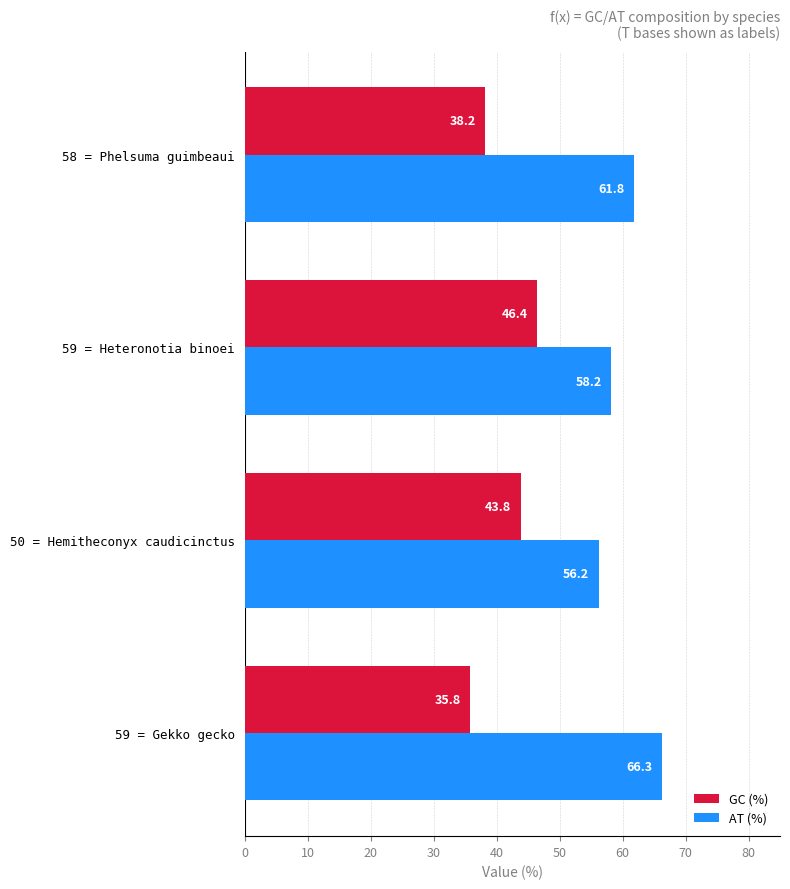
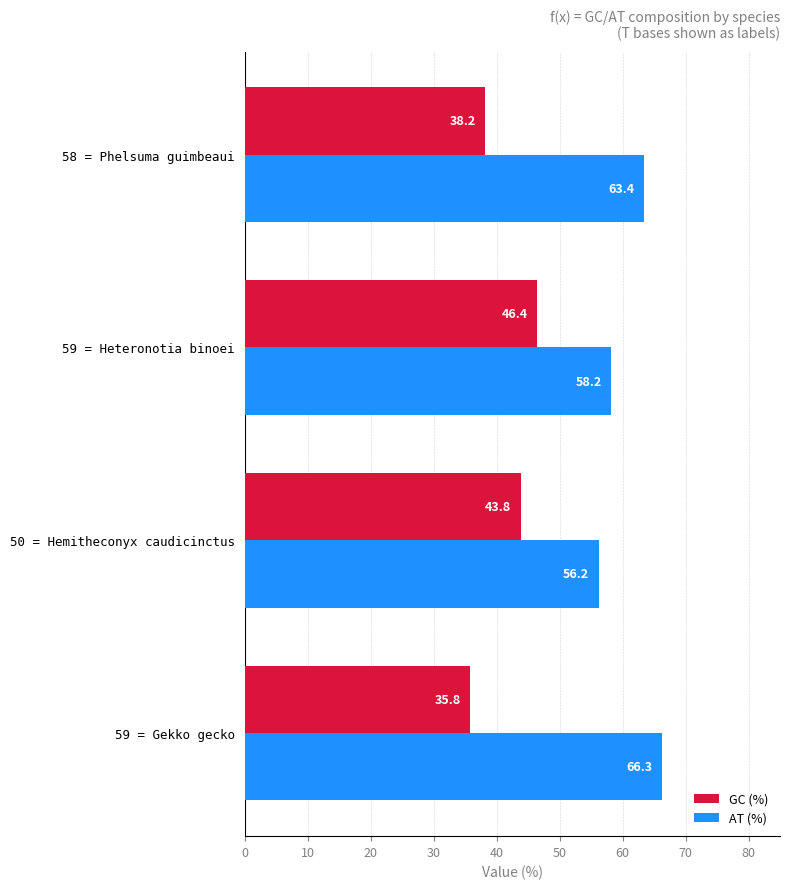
  {
    "GC (%)": {
      "58 = Phelsuma guimbeaui": 38.2,
      "59 = Heteronotia binoei": 46.4,
      "50 = Hemitheconyx caudicinctus": 43.8,
      "59 = Gekko gecko": 35.8
    },
    "AT (%)": {
-     "58 = Phelsuma guimbeaui": 61.8,
+     "58 = Phelsuma guimbeaui": 63.4,
      "59 = Heteronotia binoei": 58.2,
      "50 = Hemitheconyx caudicinctus": 56.2,
      "59 = Gekko gecko": 66.3
    }
  }
